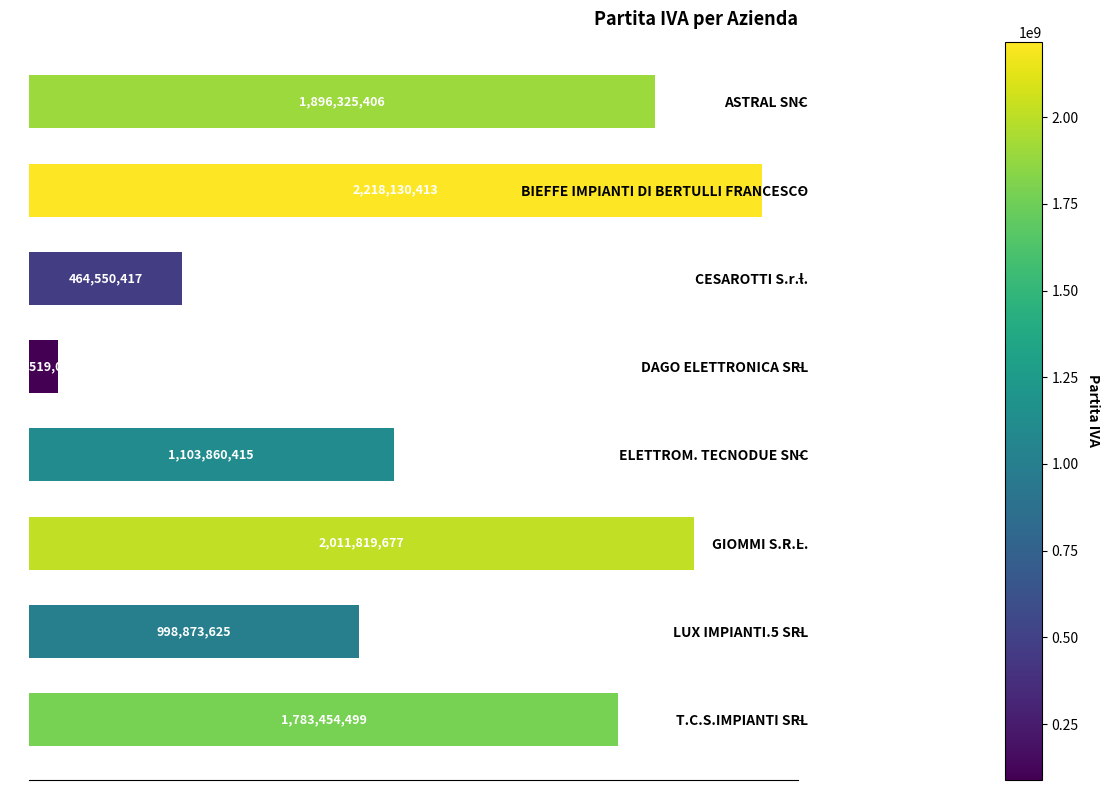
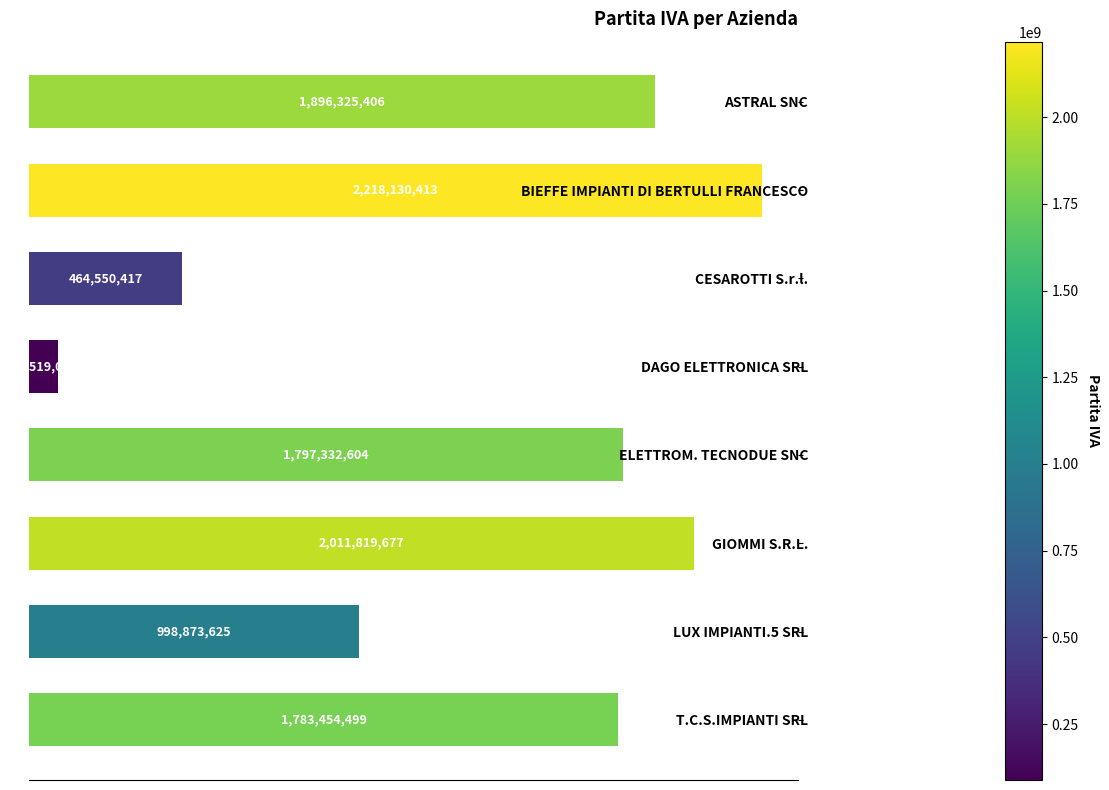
  {
    "ASTRAL SNC": "1,896,325,406",
    "BIEFFE IMPIANTI DI BERTULLI FRANCESCO": "2,218,130,413",
    "CESAROTTI S.r.l.": "464,550,417",
-   "ELETTROM. TECNODUE SNC": "1,103,860,415",
+   "ELETTROM. TECNODUE SNC": "1,797,332,604",
    "GIOMMI S.R.L.": "2,011,819,677",
    "LUX IMPIANTI.5 SRL": "998,873,625",
    "T.C.S.IMPIANTI SRL": "1,783,454,499"
  }
